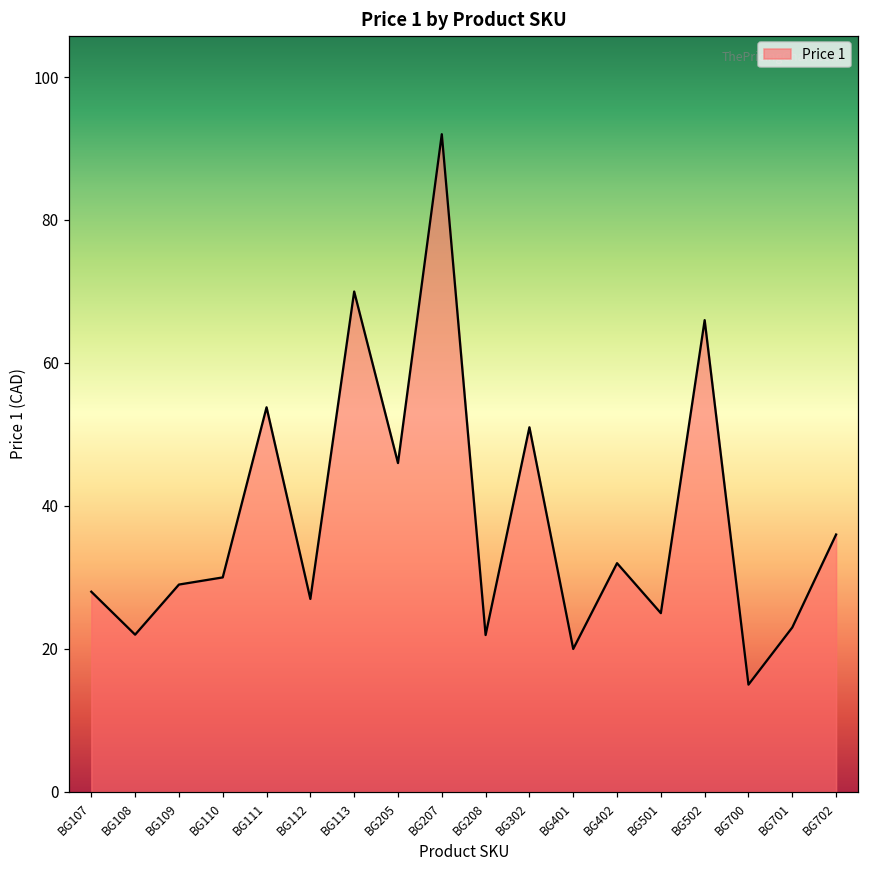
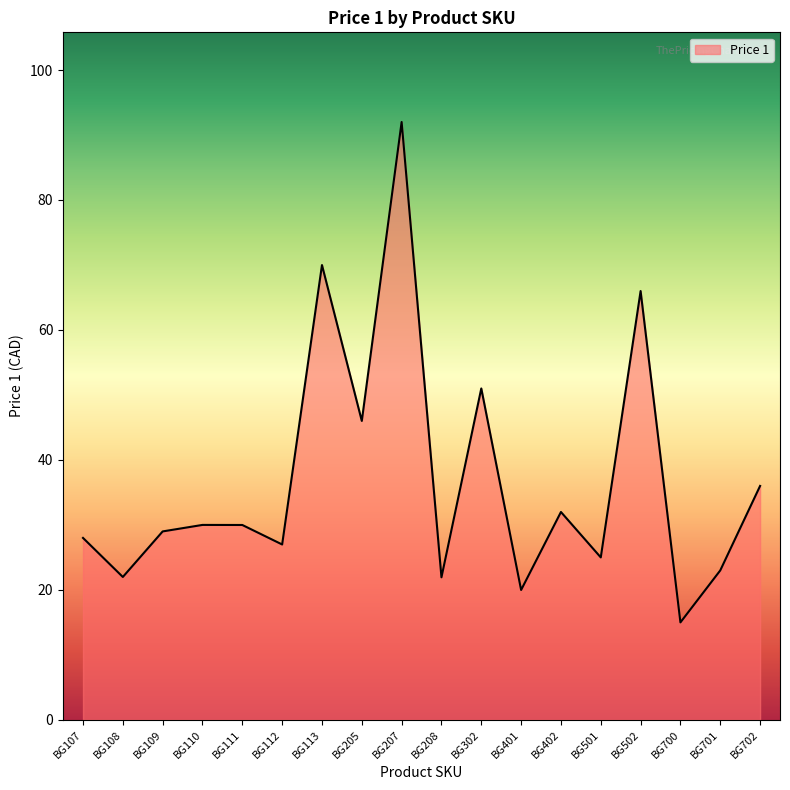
  {
    "BG107": 28,
    "BG108": 22,
    "BG109": 29,
    "BG110": 30,
-   "BG111": 54,
+   "BG111": 30,
    "BG112": 27,
    "BG113": 70,
    "BG205": 46,
    "BG207": 92,
    "BG208": 22,
    "BG302": 51,
    "BG401": 20,
    "BG402": 32,
    "BG501": 25,
    "BG502": 66,
    "BG700": 15,
    "BG701": 23,
    "BG702": 36
  }
